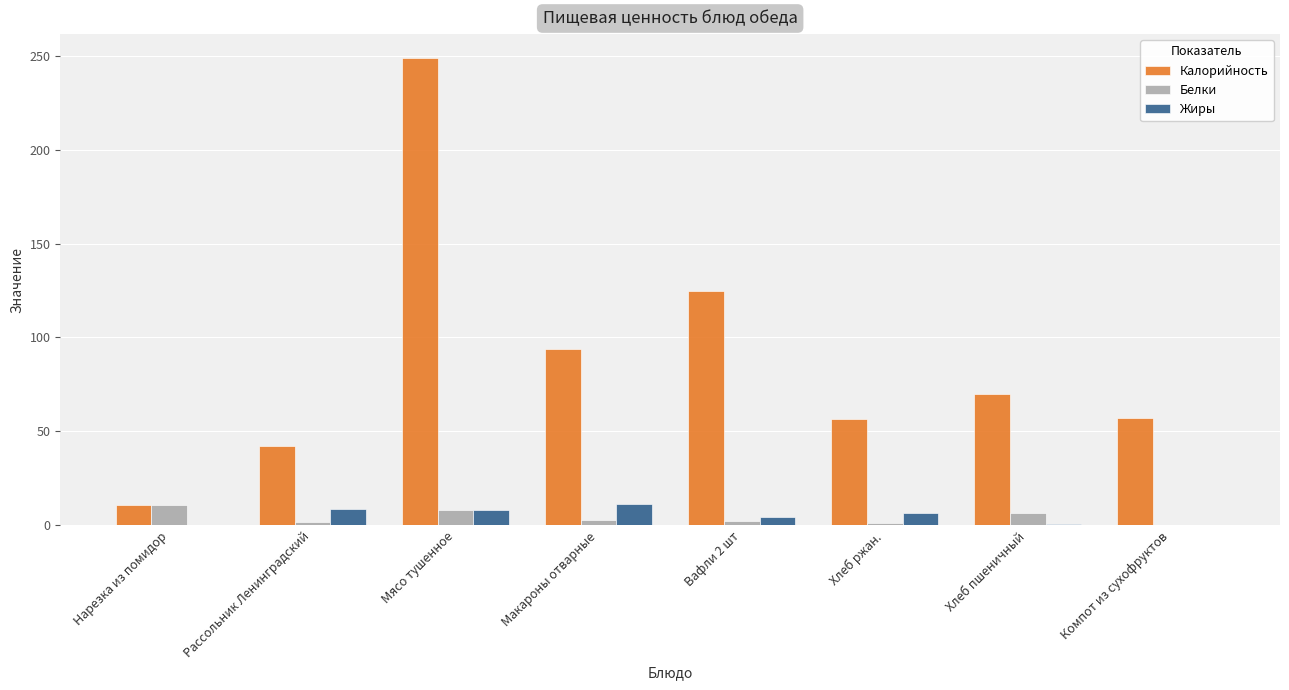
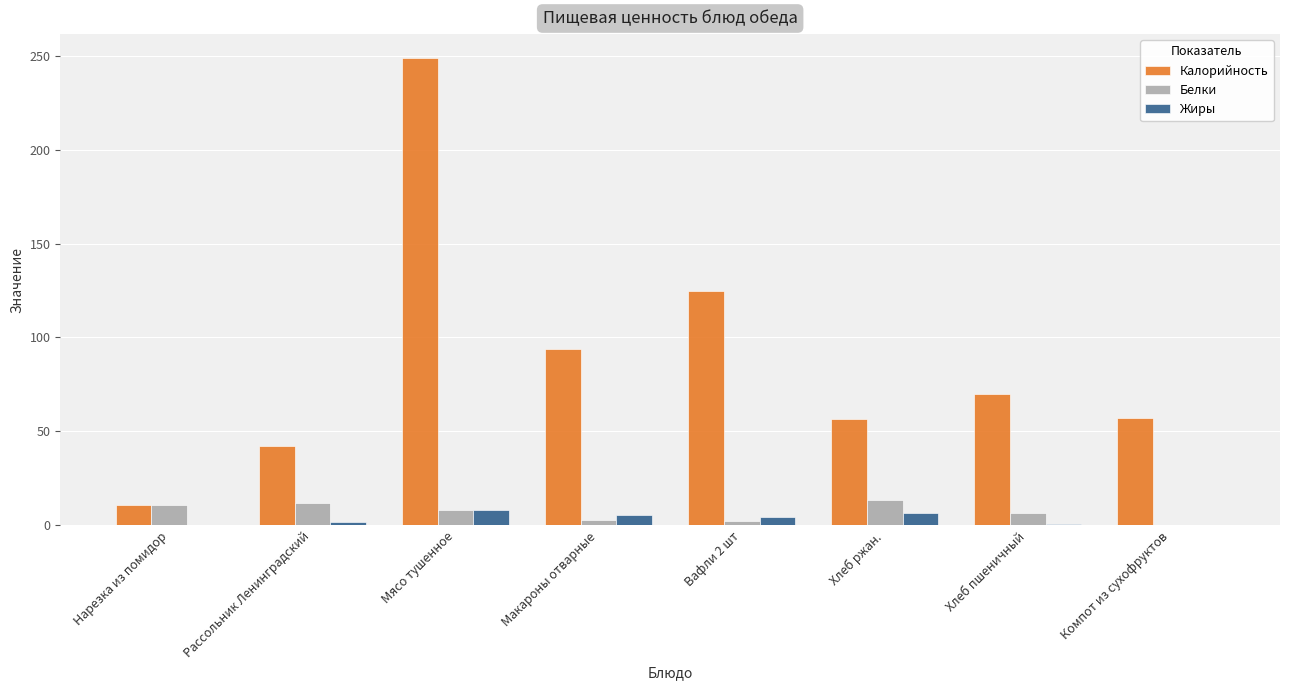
  {
    "Калорийность": {
      "Нарезка из помидор": 11,
      "Рассольник Ленинградский": 42,
      "Мясо тушенное": 249,
      "Макароны отварные": 94,
      "Вафли 2 шт": 125,
      "Хлеб ржан.": 57,
      "Хлеб пшеничный": 70,
      "Компот из сухофруктов": 57
    },
    "Белки": {
      "Нарезка из помидор": 11,
-     "Рассольник Ленинградский": 2,
+     "Рассольник Ленинградский": 12,
      "Мясо тушенное": 8,
      "Макароны отварные": 3,
      "Вафли 2 шт": 2,
-     "Хлеб ржан.": 1,
+     "Хлеб ржан.": 13,
      "Хлеб пшеничный": 7
    },
    "Жиры": {
-     "Рассольник Ленинградский": 9,
+     "Рассольник Ленинградский": 2,
      "Мясо тушенное": 8,
-     "Макароны отварные": 11,
+     "Макароны отварные": 6,
      "Вафли 2 шт": 4,
      "Хлеб ржан.": 7
    }
  }
